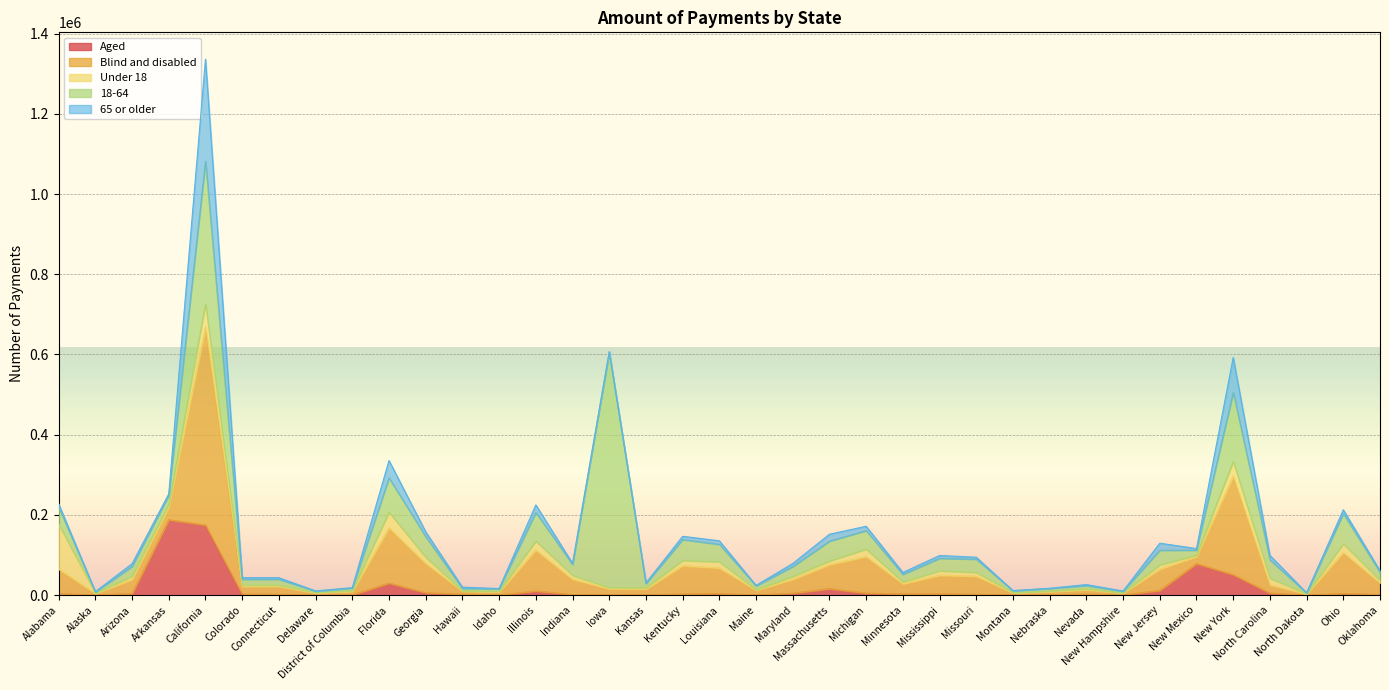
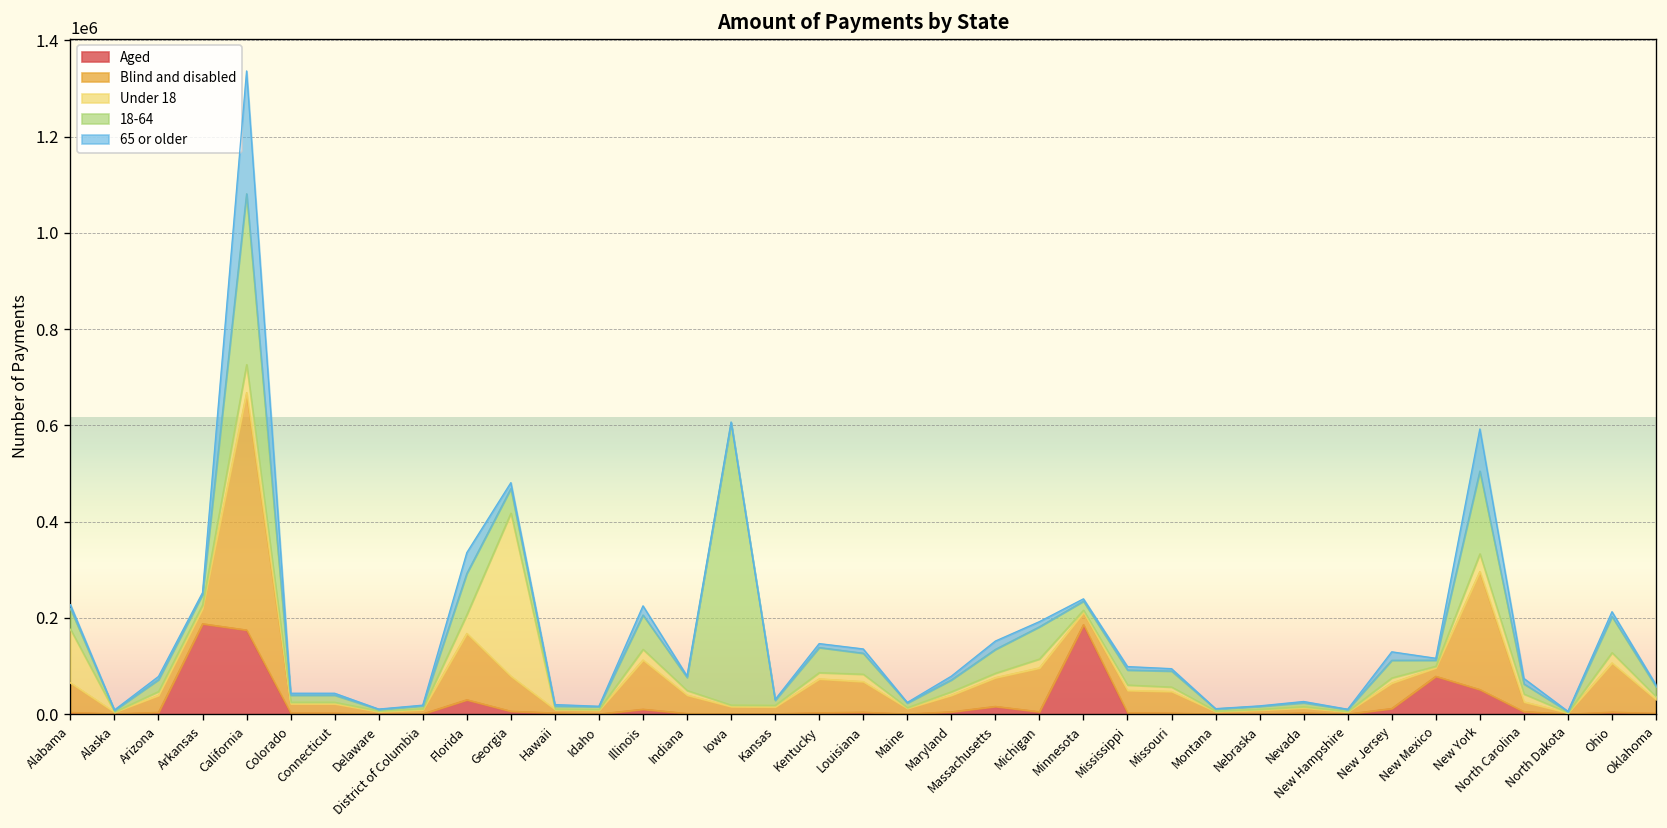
  {
    "Aged": {
      "Alabama": 0,
      "Arizona": 0,
      "Arkansas": 190000,
      "California": 170000,
      "Colorado": 0,
      "Connecticut": 0,
      "District of Columbia": 0,
      "Florida": 30000,
      "Georgia": 10000,
      "Hawaii": 0,
      "Idaho": 0,
      "Illinois": 10000,
      "Indiana": 0,
      "Iowa": 0,
      "Kansas": 0,
      "Kentucky": 0,
      "Louisiana": 0,
      "Maine": 0,
      "Maryland": 0,
      "Massachusetts": 20000,
      "Michigan": 10000,
-     "Minnesota": 0,
+     "Minnesota": 190000,
      "Mississippi": 0,
      "Missouri": 0,
      "Nebraska": 0,
      "Nevada": 0,
      "New Jersey": 10000,
      "New Mexico": 80000,
      "New York": 50000,
      "North Carolina": 10000,
      "Ohio": 0,
      "Oklahoma": 0
    },
    "Blind and disabled": {
      "Alabama": 60000,
      "Arizona": 40000,
      "Arkansas": 30000,
      "California": 490000,
      "Florida": 140000,
      "Georgia": 70000,
      "Illinois": 100000,
      "Indiana": 40000,
      "Kentucky": 70000,
      "Louisiana": 60000,
      "Maryland": 30000,
      "Massachusetts": 60000,
      "Michigan": 90000,
      "Mississippi": 50000,
      "Missouri": 50000,
      "New Jersey": 50000,
      "New York": 250000,
      "North Carolina": 20000,
      "Ohio": 100000
    },
    "Under 18": {
      "Alabama": 110000,
      "Arizona": 10000,
      "Arkansas": 10000,
      "California": 60000,
      "Florida": 40000,
-     "Georgia": 20000,
+     "Georgia": 340000,
      "Illinois": 20000,
      "Indiana": 10000,
      "Kentucky": 10000,
      "Louisiana": 20000,
      "Maryland": 10000,
      "Massachusetts": 10000,
      "Michigan": 20000,
      "Mississippi": 10000,
      "Missouri": 10000,
      "New Jersey": 10000,
      "New York": 40000,
      "North Carolina": 20000,
      "Ohio": 20000
    },
    "18-64": {
      "Alabama": 40000,
      "Arizona": 20000,
      "California": 350000,
      "Florida": 90000,
      "Georgia": 50000,
      "Illinois": 70000,
      "Kentucky": 50000,
      "Louisiana": 40000,
      "Maryland": 20000,
      "Massachusetts": 50000,
-     "Michigan": 50000,
+     "Michigan": 70000,
      "Mississippi": 30000,
      "New Jersey": 40000,
      "New York": 170000,
-     "North Carolina": 50000,
+     "North Carolina": 20000,
      "Ohio": 80000
    },
    "65 or older": {
      "Alabama": 10000,
      "Arizona": 10000,
      "California": 260000,
      "Florida": 40000,
      "Georgia": 10000,
      "Illinois": 20000,
      "Kentucky": 10000,
      "Louisiana": 10000,
      "Maryland": 10000,
      "Massachusetts": 20000,
      "Michigan": 10000,
      "Mississippi": 10000,
      "New Jersey": 20000,
      "New York": 90000,
      "North Carolina": 10000,
      "Ohio": 10000
    }
  }
